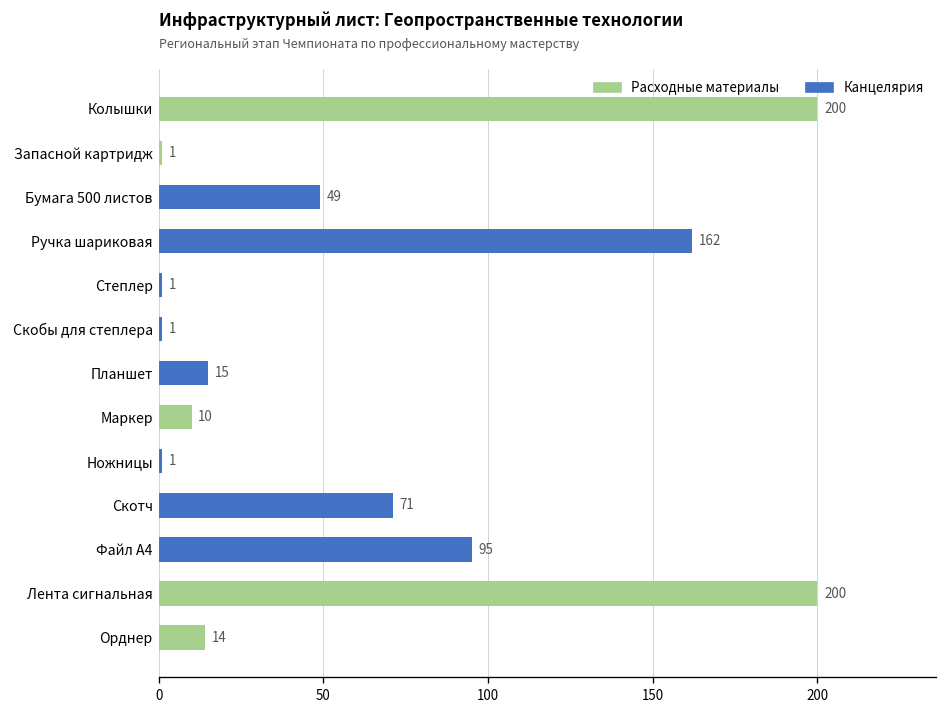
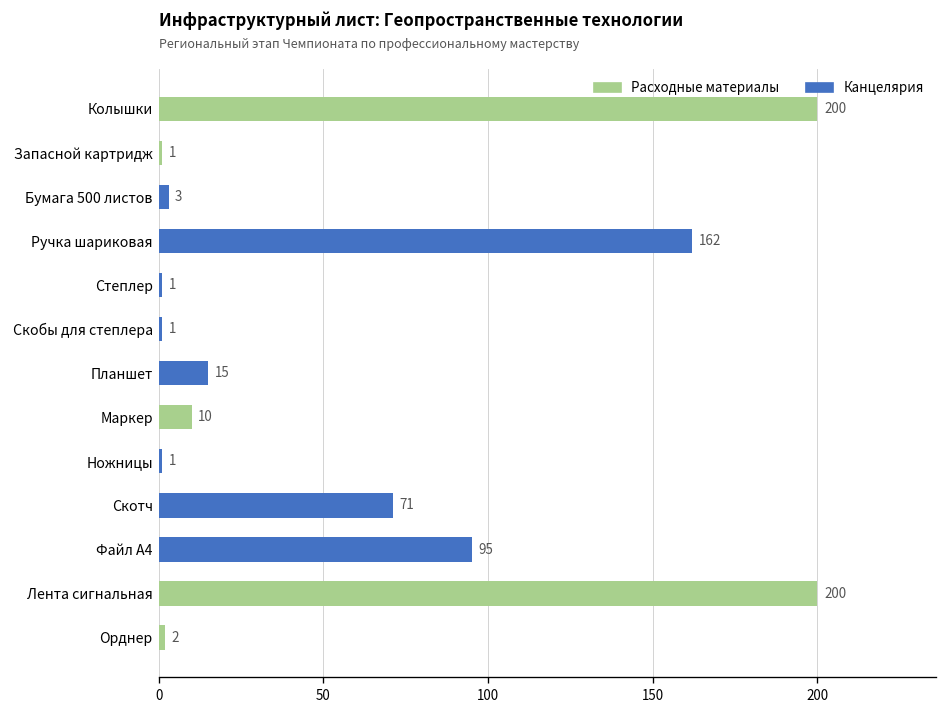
  {
    "Колышки": 200,
    "Запасной картридж": 1,
-   "Бумага 500 листов": 49,
+   "Бумага 500 листов": 3,
    "Ручка шариковая": 162,
    "Степлер": 1,
    "Скобы для степлера": 1,
    "Планшет": 15,
    "Маркер": 10,
    "Ножницы": 1,
    "Скотч": 71,
    "Файл А4": 95,
    "Лента сигнальная": 200,
-   "Орднер": 14
+   "Орднер": 2
  }
